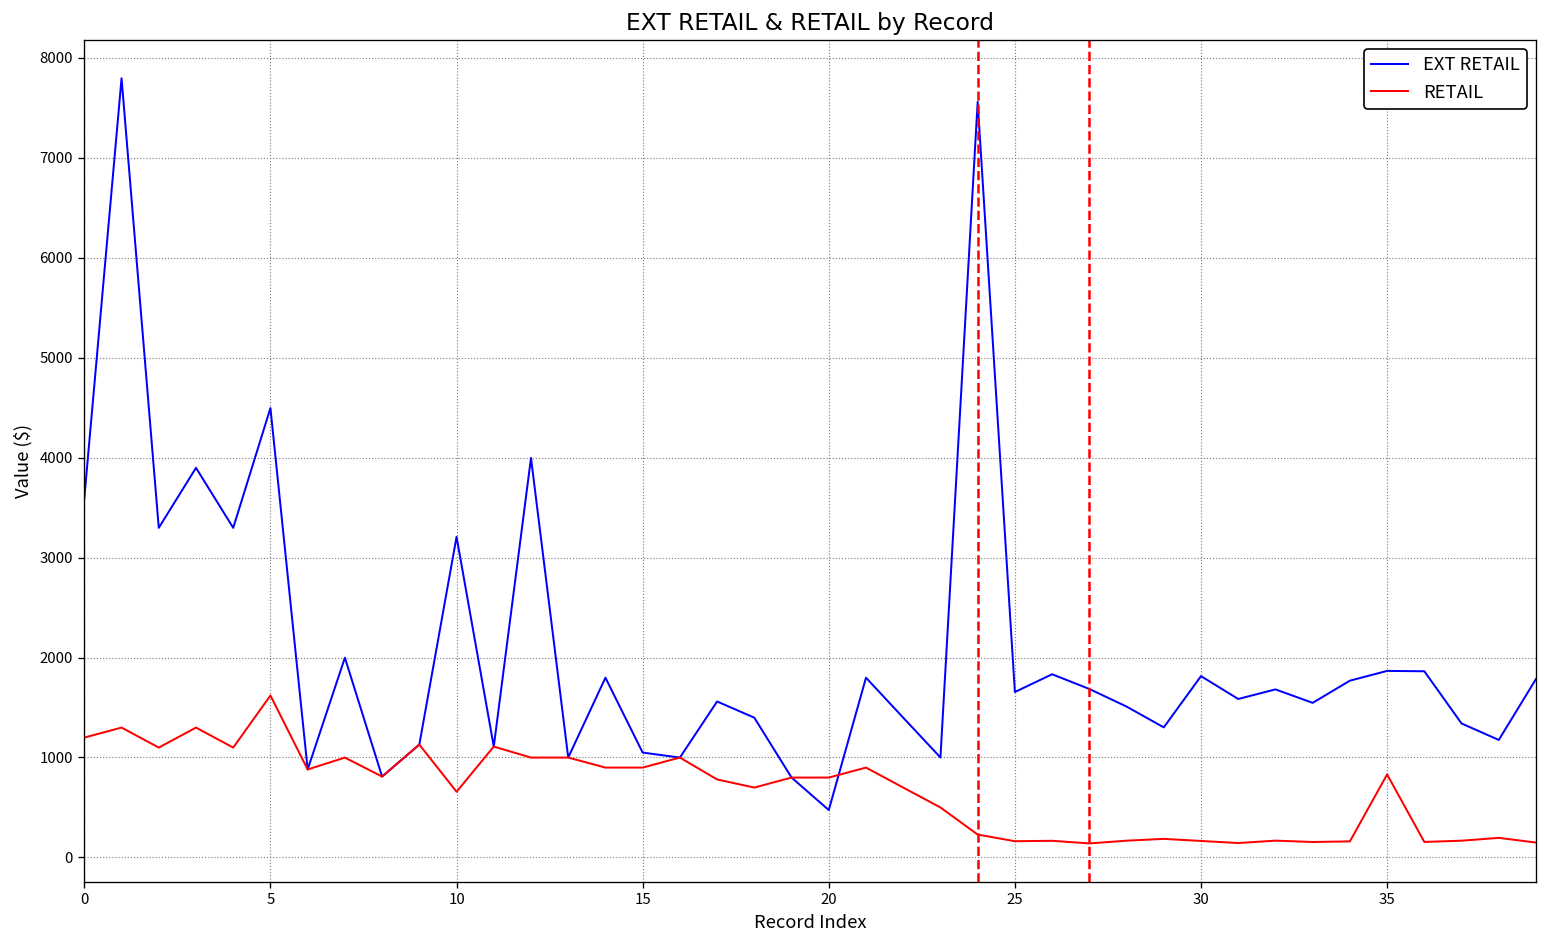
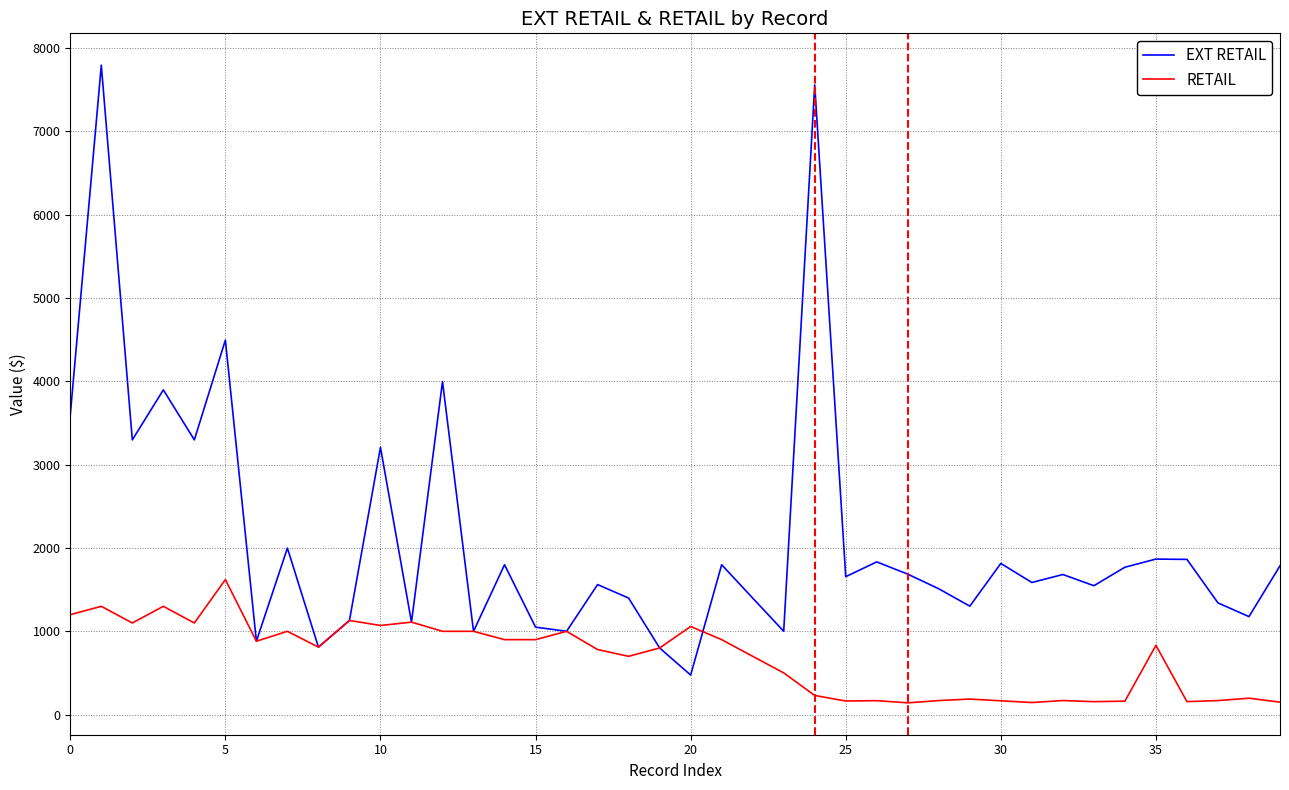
  {
    "EXT RETAIL": {
      "0": 3600,
      "5": 4500,
      "10": 3200,
      "15": 1000,
      "20": 500,
      "25": 1700,
      "30": 1800,
      "35": 1900
    },
    "RETAIL": {
      "0": 1200,
      "5": 1600,
-     "10": 700,
+     "10": 1100,
      "15": 900,
-     "20": 800,
+     "20": 1100,
      "25": 200,
      "30": 200,
      "35": 800
    }
  }
